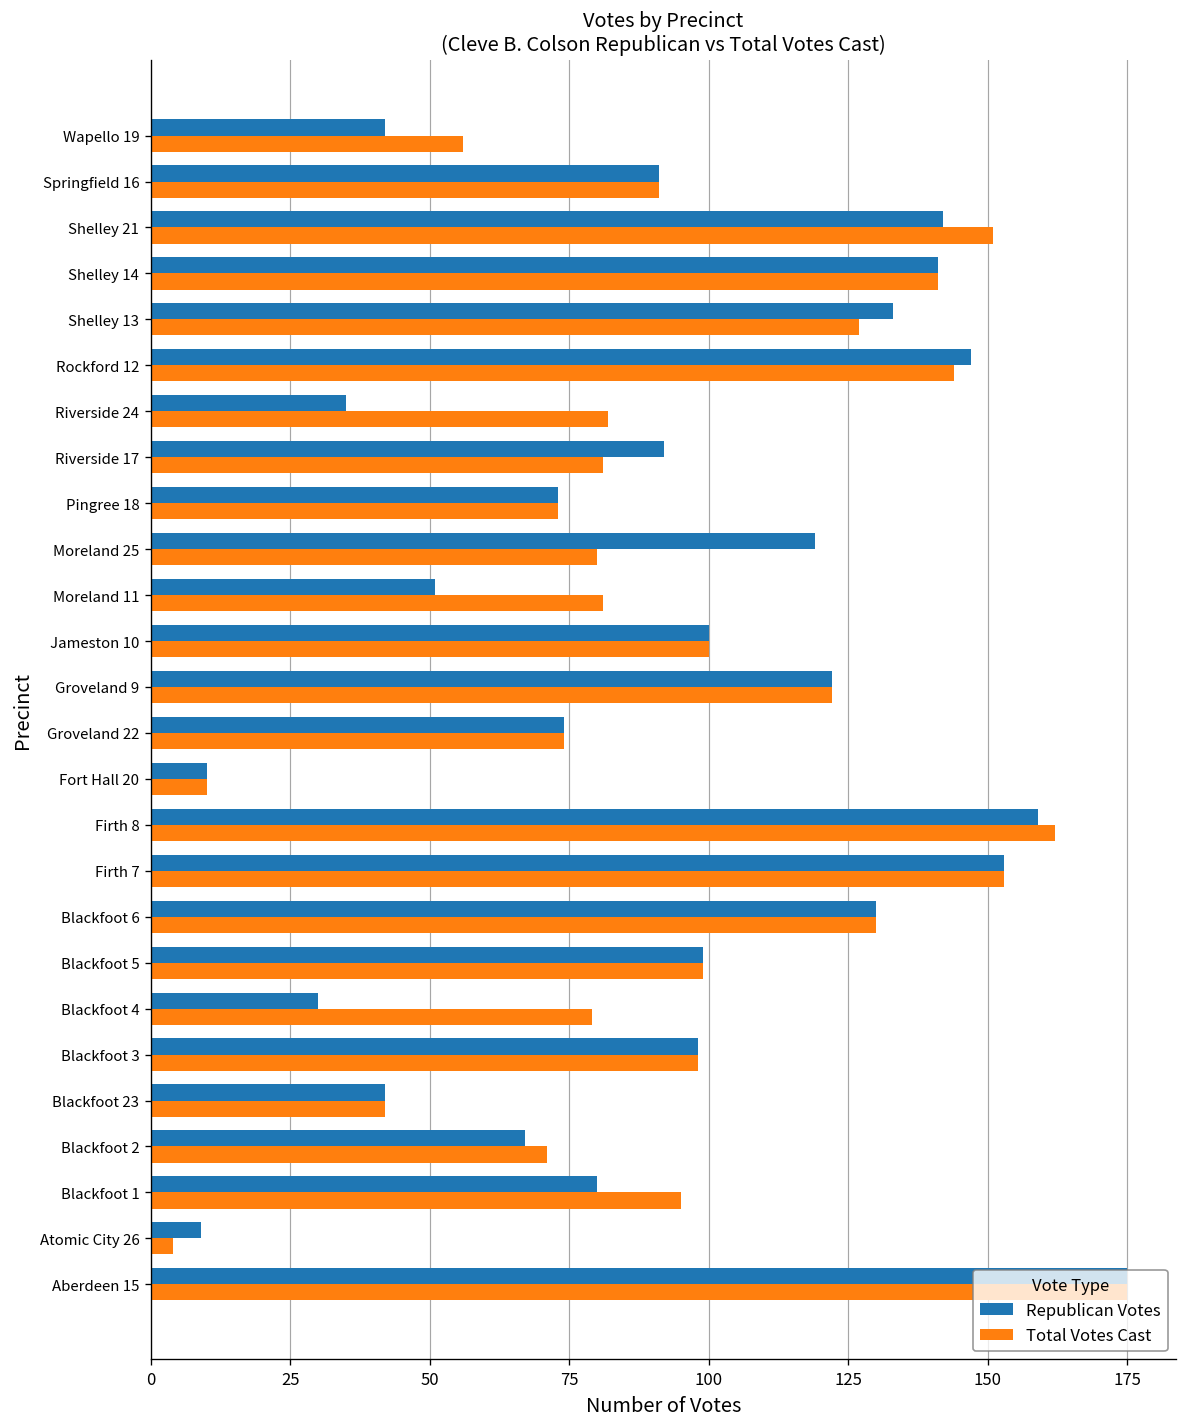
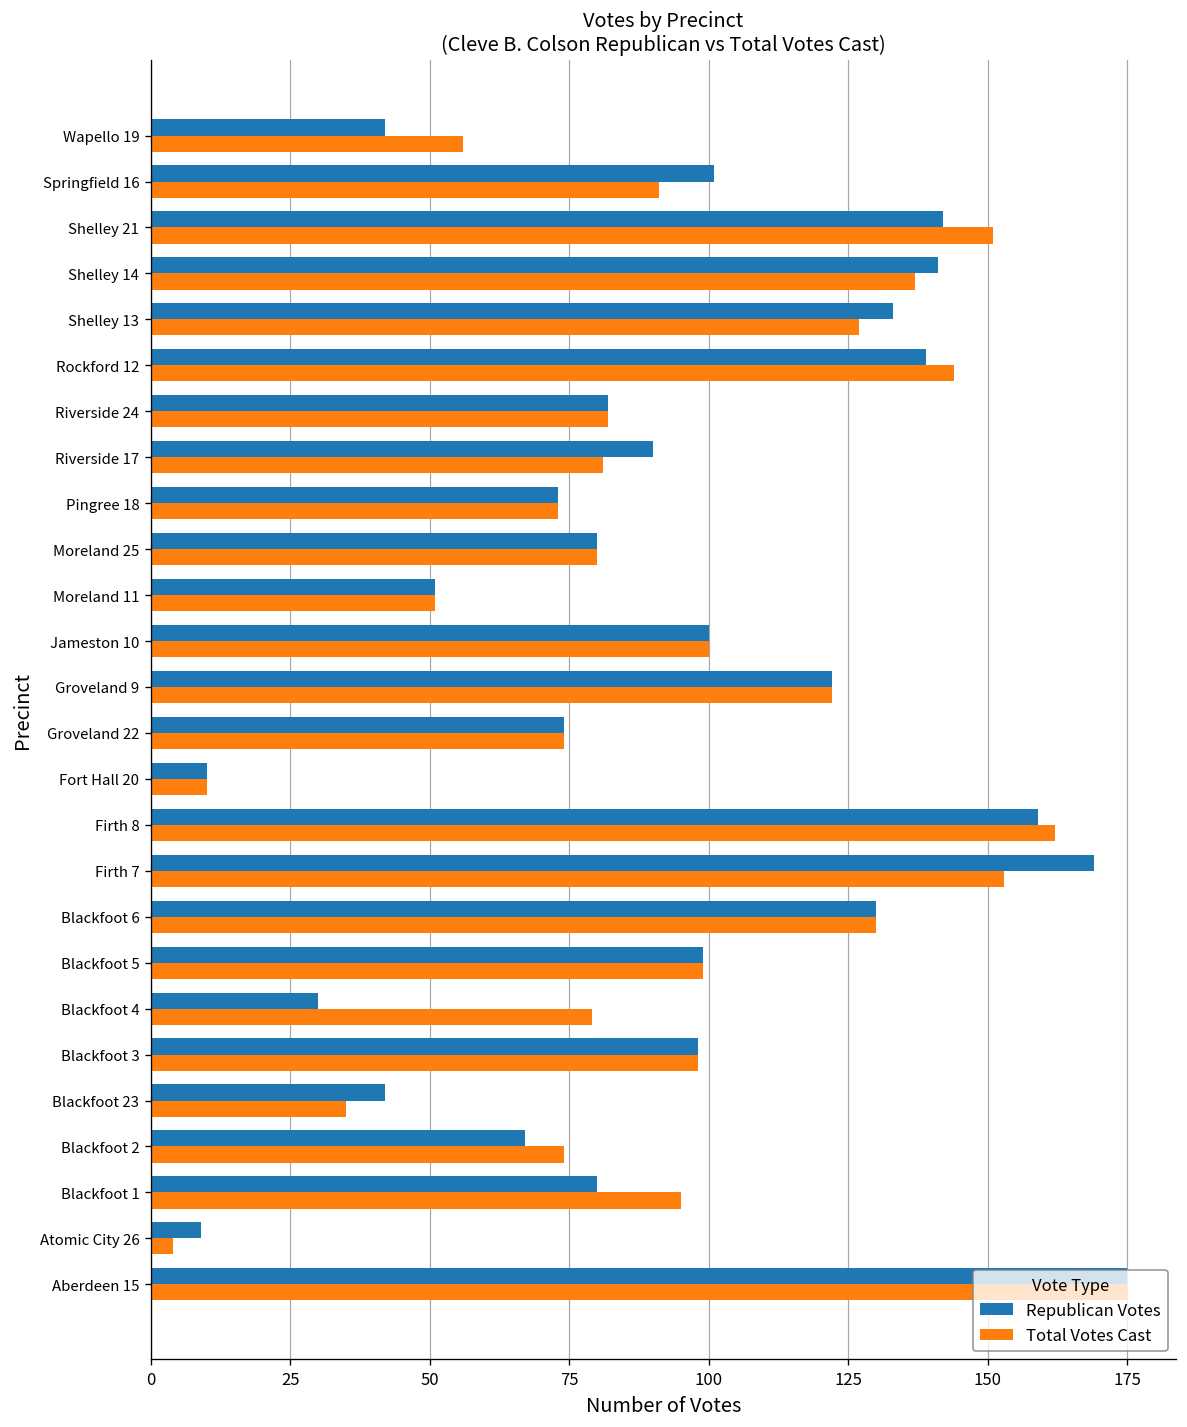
  {
    "Republican Votes": {
      "Wapello 19": 42,
-     "Springfield 16": 91,
+     "Springfield 16": 101,
      "Shelley 21": 142,
      "Shelley 14": 141,
      "Shelley 13": 133,
-     "Rockford 12": 147,
-     "Riverside 24": 35,
-     "Riverside 17": 92,
+     "Rockford 12": 139,
+     "Riverside 24": 82,
+     "Riverside 17": 90,
      "Pingree 18": 73,
-     "Moreland 25": 119,
+     "Moreland 25": 80,
      "Moreland 11": 51,
      "Jameston 10": 100,
      "Groveland 9": 122,
      "Groveland 22": 74,
      "Fort Hall 20": 10,
      "Firth 8": 159,
-     "Firth 7": 153,
+     "Firth 7": 169,
      "Blackfoot 6": 130,
      "Blackfoot 5": 99,
      "Blackfoot 4": 30,
      "Blackfoot 3": 98,
      "Blackfoot 23": 42,
      "Blackfoot 2": 67,
      "Blackfoot 1": 80,
      "Atomic City 26": 9
    },
    "Total Votes Cast": {
      "Wapello 19": 56,
      "Springfield 16": 91,
      "Shelley 21": 151,
-     "Shelley 14": 141,
+     "Shelley 14": 137,
      "Shelley 13": 127,
      "Rockford 12": 144,
      "Riverside 24": 82,
      "Riverside 17": 81,
      "Pingree 18": 73,
      "Moreland 25": 80,
-     "Moreland 11": 81,
+     "Moreland 11": 51,
      "Jameston 10": 100,
      "Groveland 9": 122,
      "Groveland 22": 74,
      "Fort Hall 20": 10,
      "Firth 8": 162,
      "Firth 7": 153,
      "Blackfoot 6": 130,
      "Blackfoot 5": 99,
      "Blackfoot 4": 79,
      "Blackfoot 3": 98,
-     "Blackfoot 23": 42,
-     "Blackfoot 2": 71,
+     "Blackfoot 23": 35,
+     "Blackfoot 2": 74,
      "Blackfoot 1": 95,
      "Atomic City 26": 4
    }
  }
